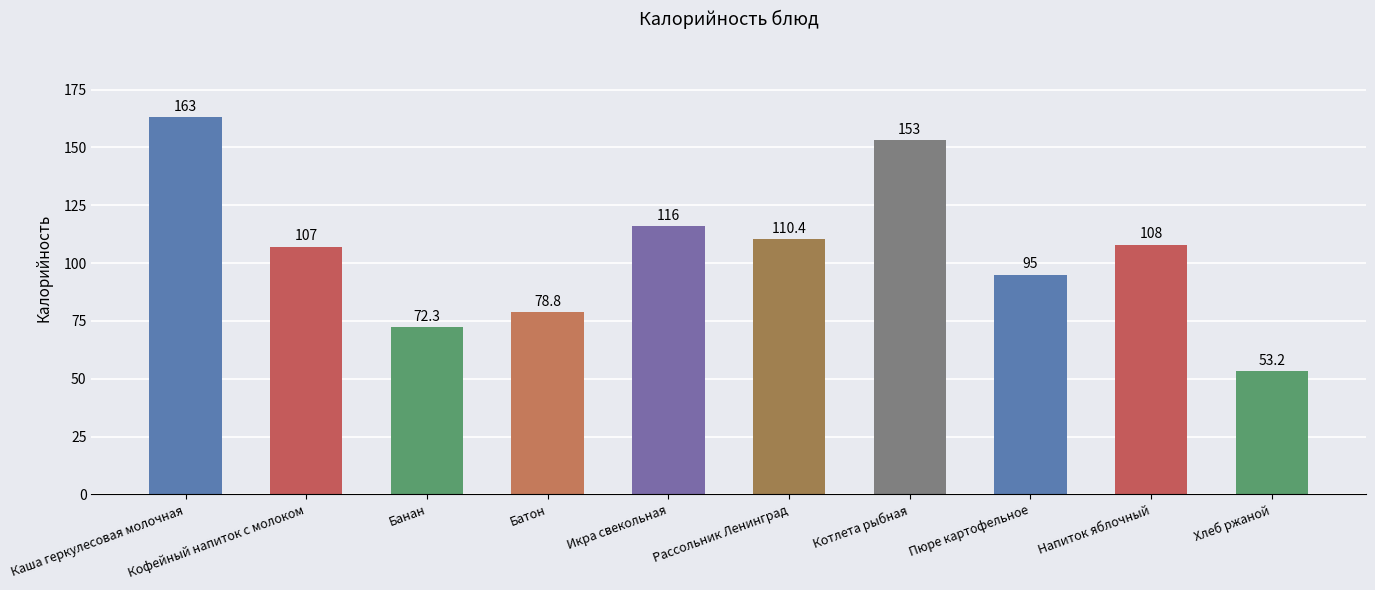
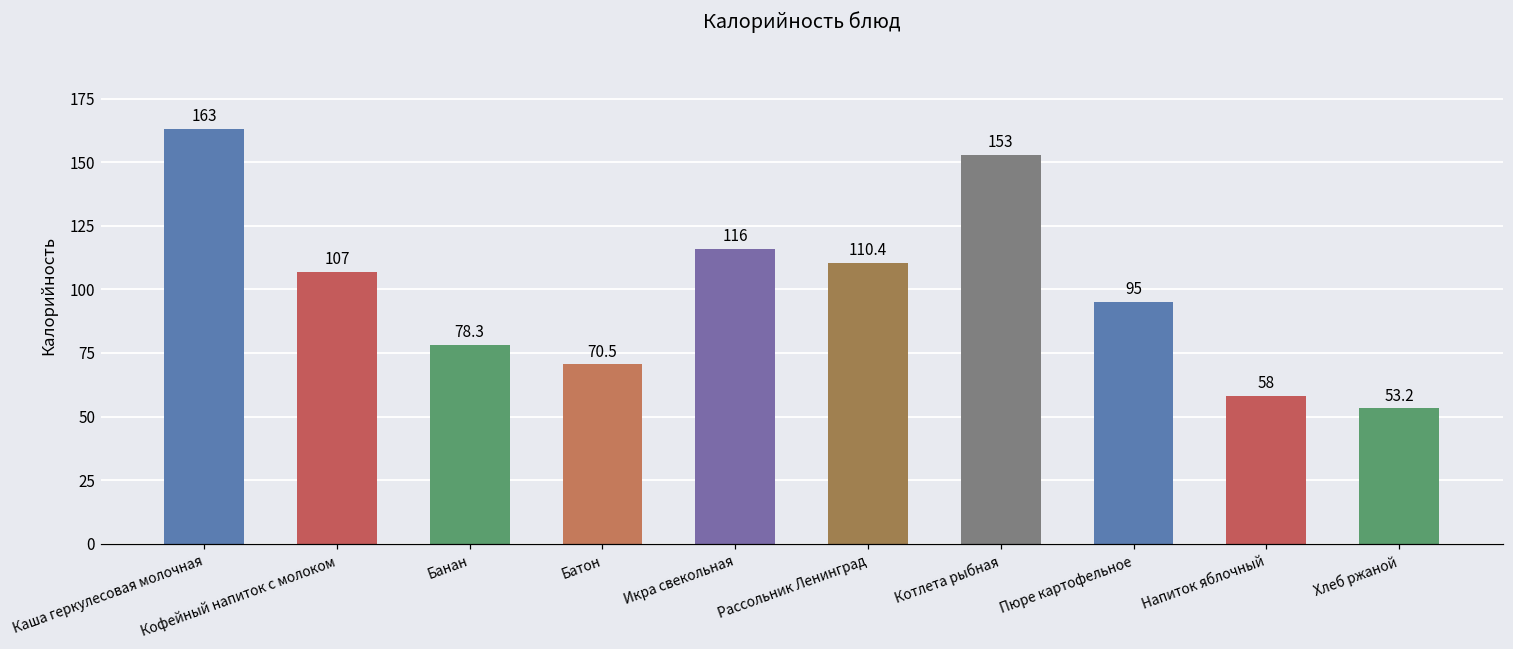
  {
    "Каша геркулесовая молочная": 163,
    "Кофейный напиток с молоком": 107,
-   "Банан": 72.3,
-   "Батон": 78.8,
+   "Банан": 78.3,
+   "Батон": 70.5,
    "Икра свекольная": 116,
    "Рассольник Ленинград": 110.4,
    "Котлета рыбная": 153,
    "Пюре картофельное": 95,
-   "Напиток яблочный": 108,
+   "Напиток яблочный": 58,
    "Хлеб ржаной": 53.2
  }
